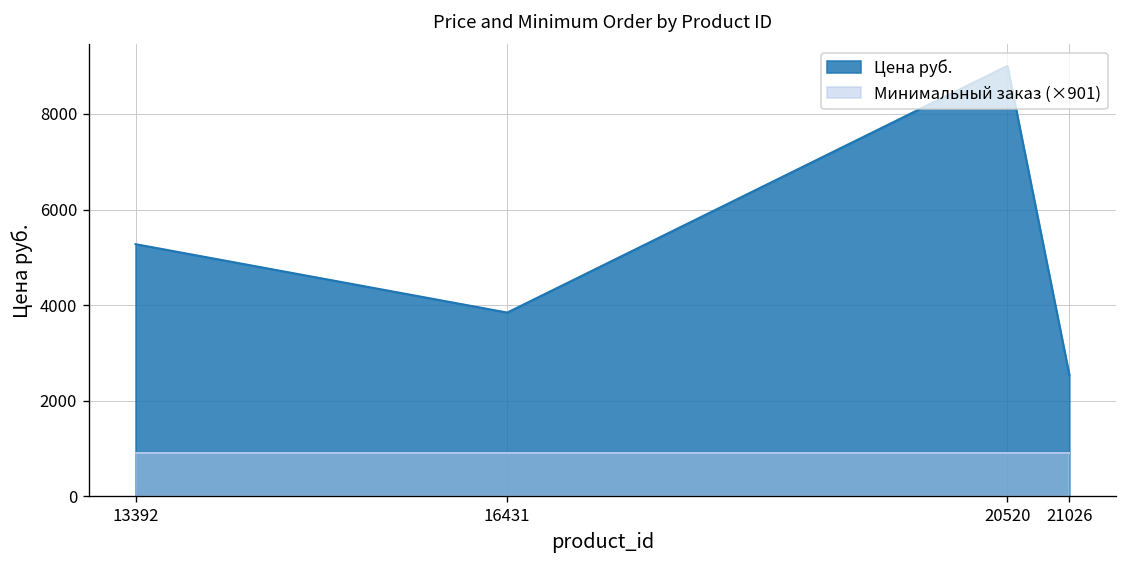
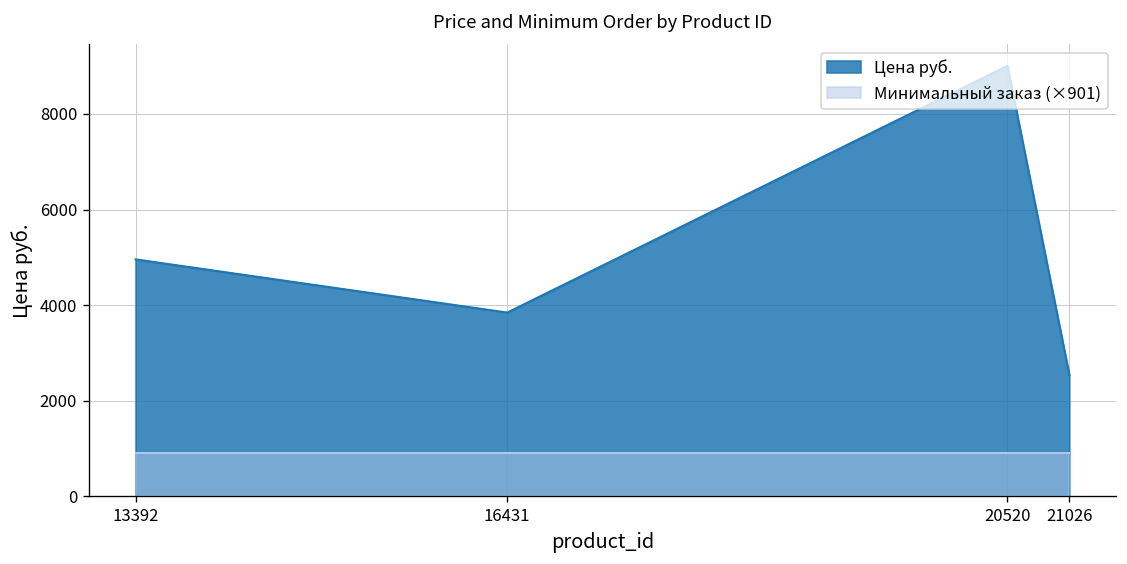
  {
    "Цена руб.": {
-     "13392": 5300,
+     "13392": 5000,
      "16431": 3800,
      "21026": 2500
    },
    "Минимальный заказ (×901)": {
      "13392": 900,
      "16431": 900,
      "20520": 900,
      "21026": 900
    }
  }
